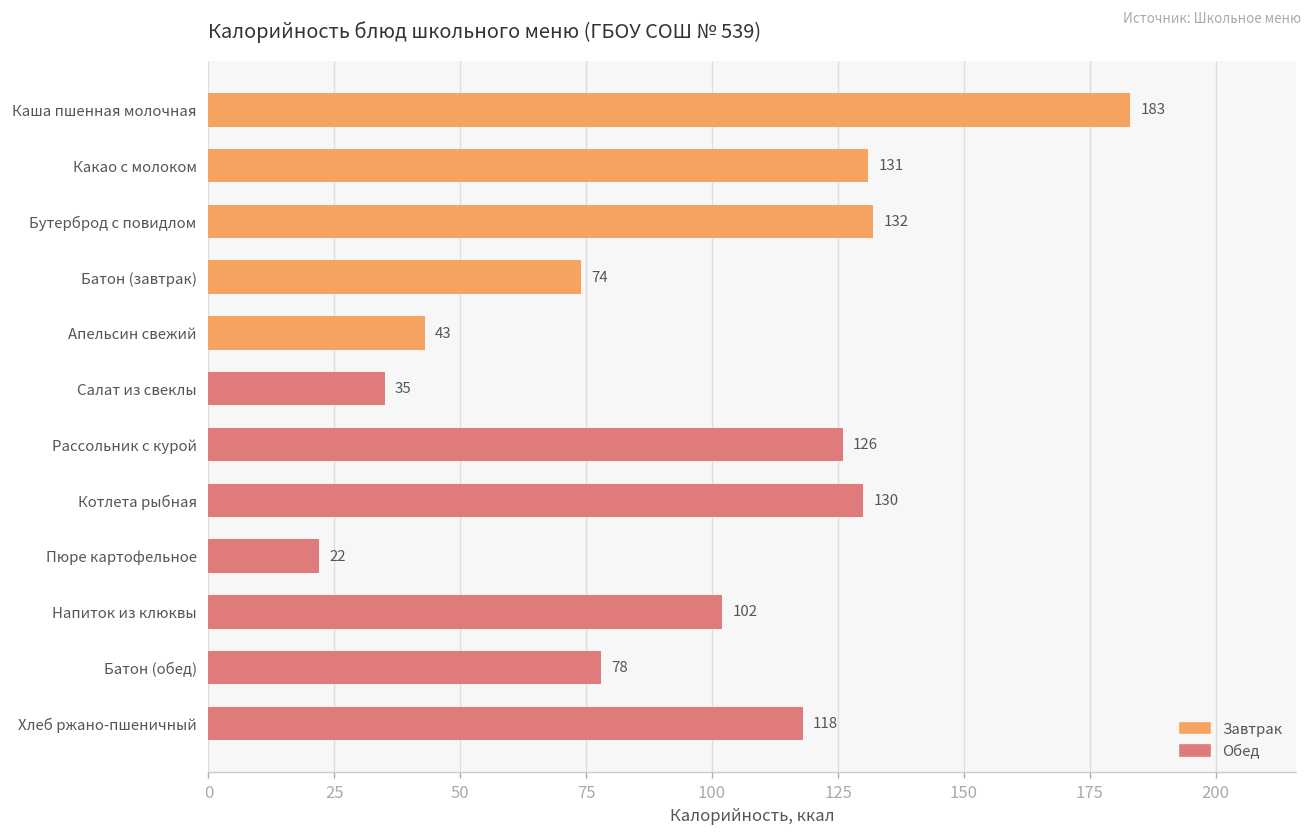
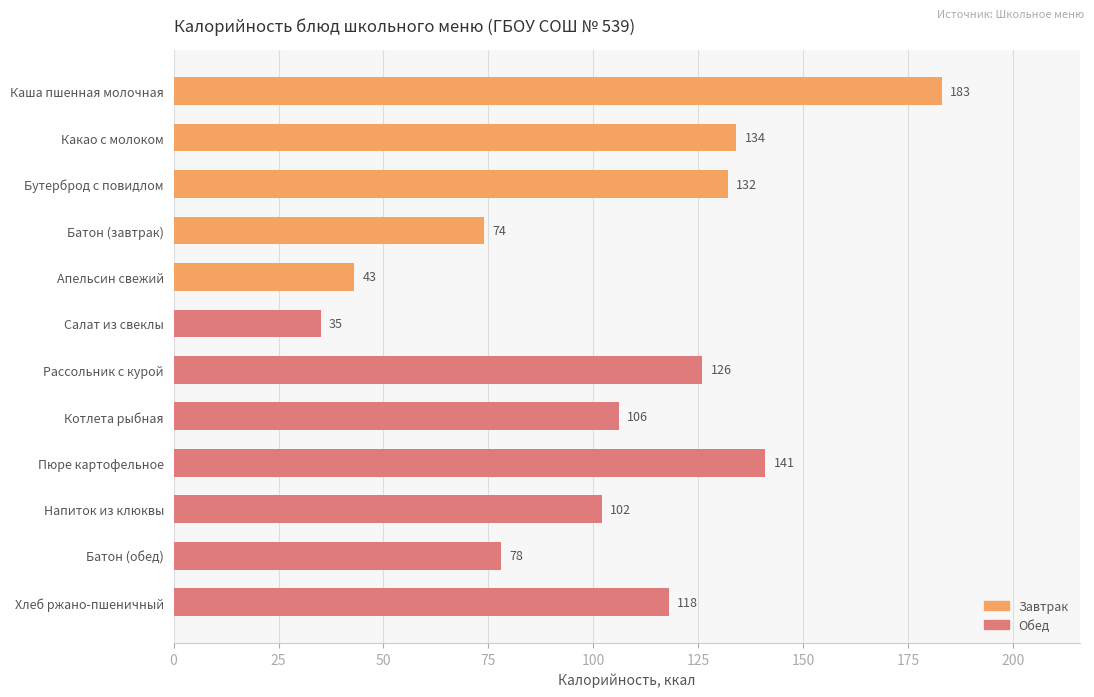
  {
    "Каша пшенная молочная": 183,
-   "Какао с молоком": 131,
+   "Какао с молоком": 134,
    "Бутерброд с повидлом": 132,
    "Батон (завтрак)": 74,
    "Апельсин свежий": 43,
    "Салат из свеклы": 35,
    "Рассольник с курой": 126,
-   "Котлета рыбная": 130,
-   "Пюре картофельное": 22,
+   "Котлета рыбная": 106,
+   "Пюре картофельное": 141,
    "Напиток из клюквы": 102,
    "Батон (обед)": 78,
    "Хлеб ржано-пшеничный": 118
  }
